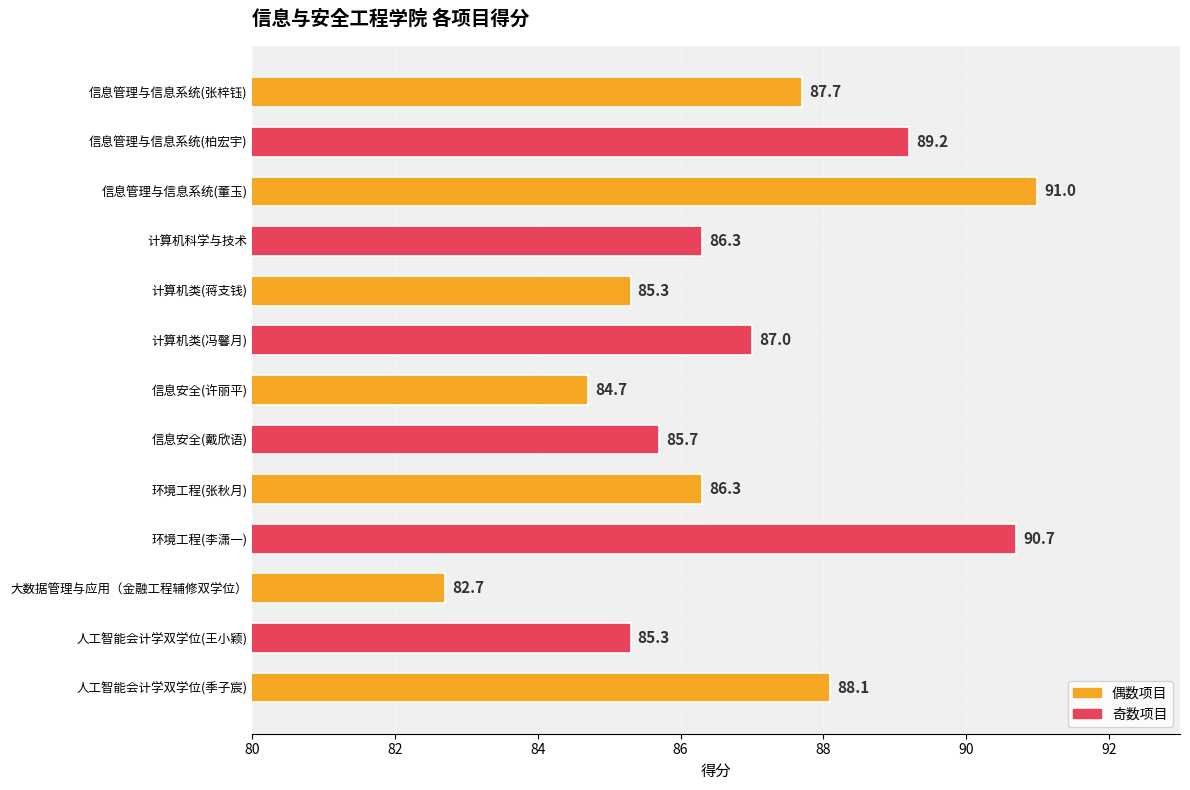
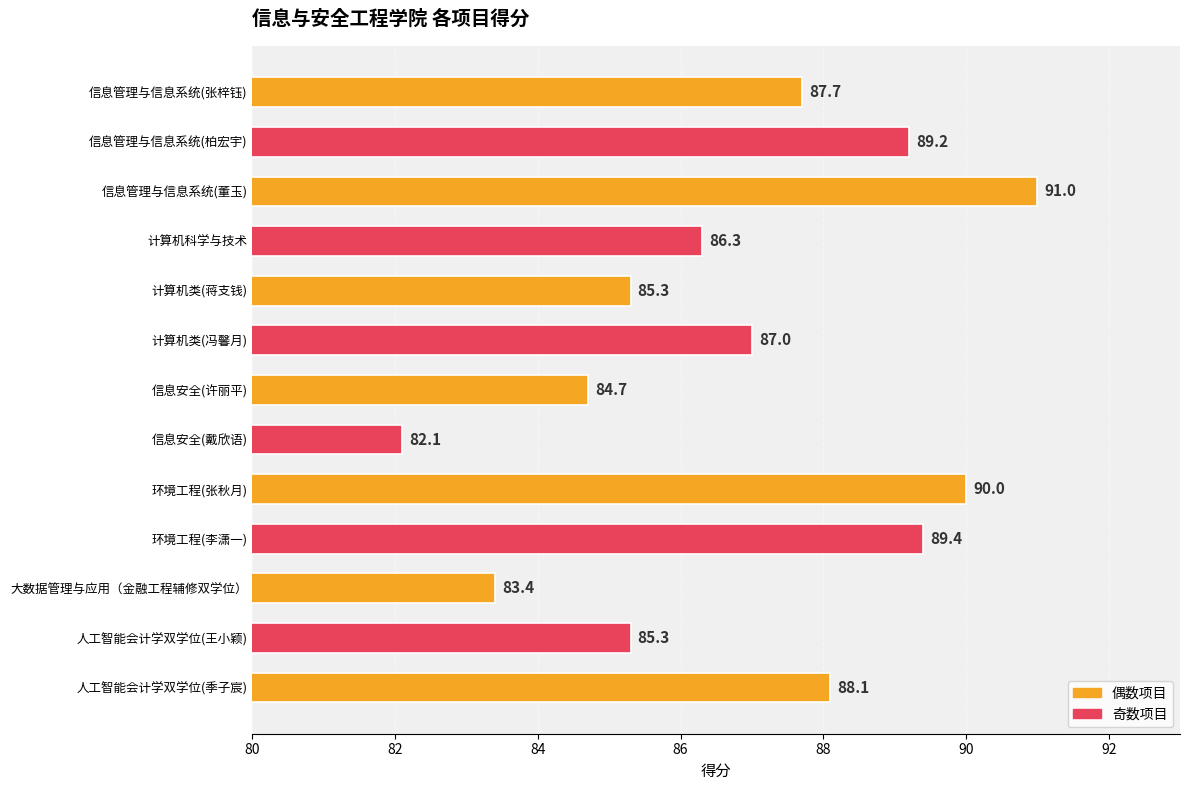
  {
    "信息管理与信息系统(张梓钰)": 87.7,
    "信息管理与信息系统(柏宏宇)": 89.2,
    "信息管理与信息系统(董玉)": 91.0,
    "计算机科学与技术": 86.3,
    "计算机类(蒋支钱)": 85.3,
    "计算机类(冯馨月)": 87.0,
    "信息安全(许丽平)": 84.7,
-   "信息安全(戴欣语)": 85.7,
-   "环境工程(张秋月)": 86.3,
-   "环境工程(李潇一)": 90.7,
-   "大数据管理与应用（金融工程辅修双学位）": 82.7,
+   "信息安全(戴欣语)": 82.1,
+   "环境工程(张秋月)": 90.0,
+   "环境工程(李潇一)": 89.4,
+   "大数据管理与应用（金融工程辅修双学位）": 83.4,
    "人工智能会计学双学位(王小颖)": 85.3,
    "人工智能会计学双学位(季子宸)": 88.1
  }
